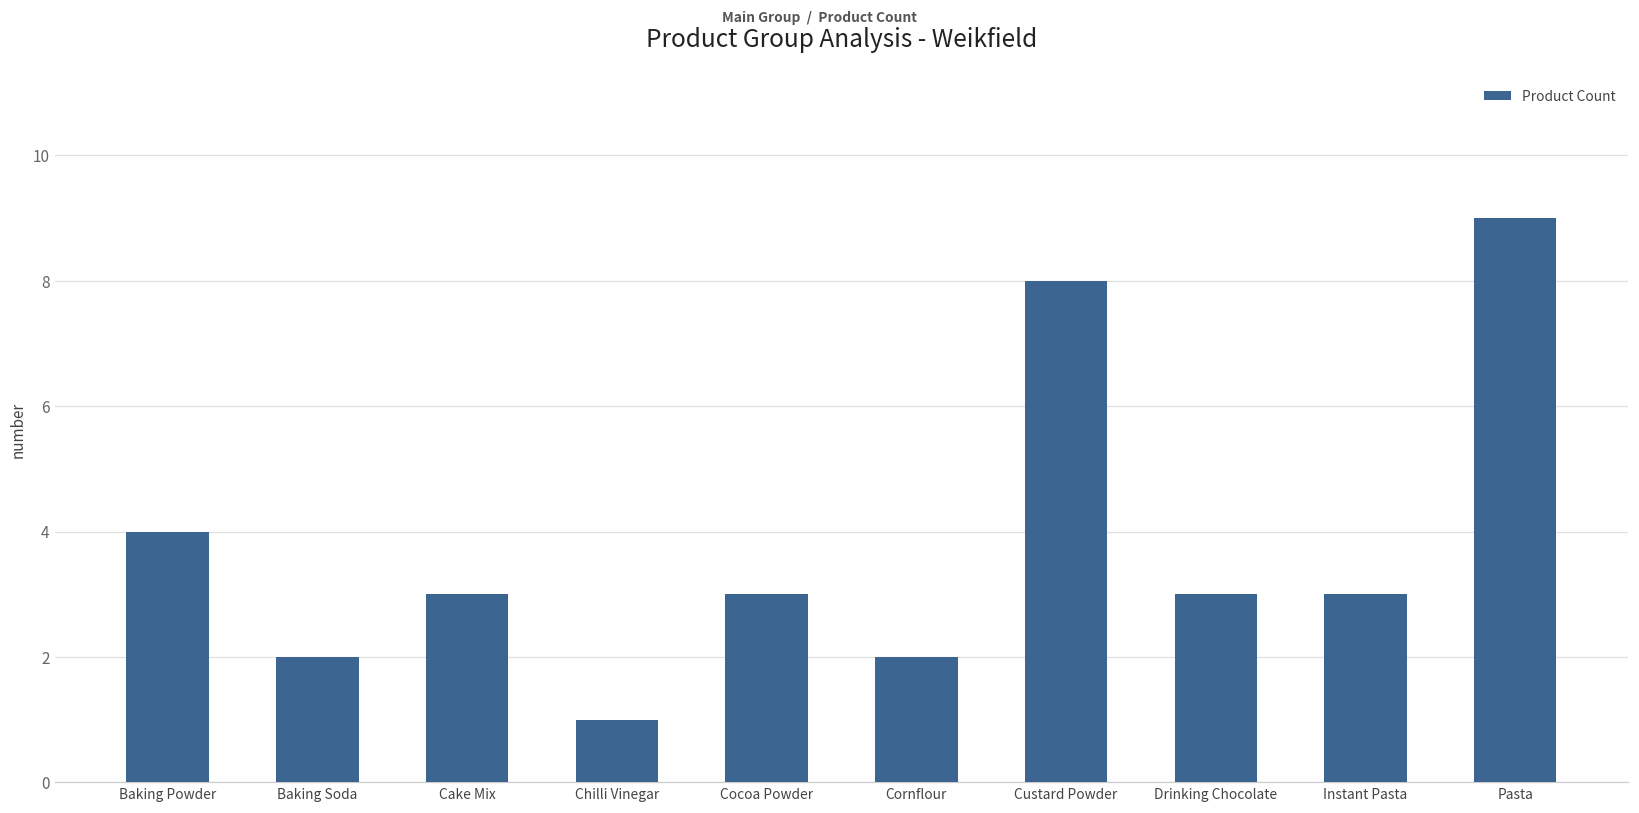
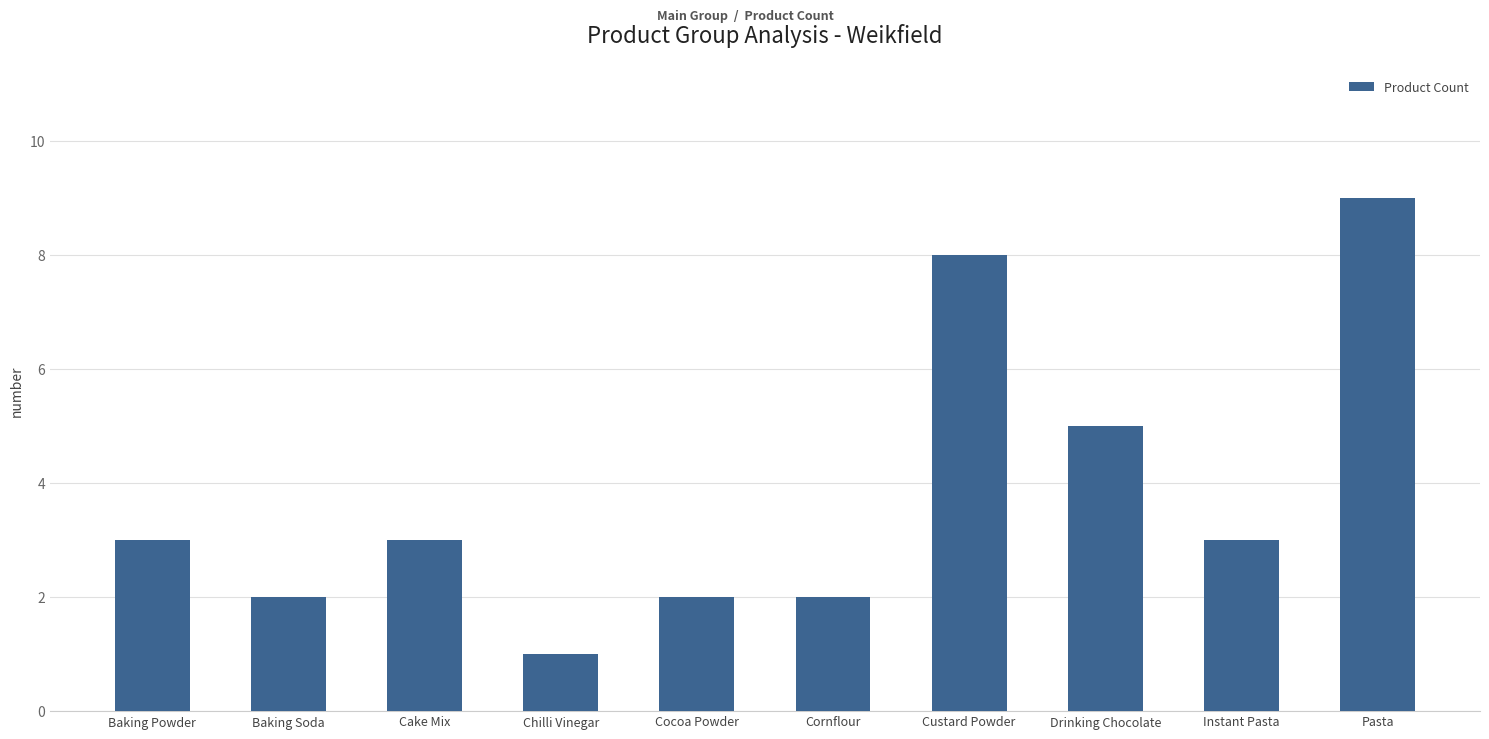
  {
-   "Baking Powder": 4,
+   "Baking Powder": 3,
    "Baking Soda": 2,
    "Cake Mix": 3,
    "Chilli Vinegar": 1,
-   "Cocoa Powder": 3,
+   "Cocoa Powder": 2,
    "Cornflour": 2,
    "Custard Powder": 8,
-   "Drinking Chocolate": 3,
+   "Drinking Chocolate": 5,
    "Instant Pasta": 3,
    "Pasta": 9
  }
